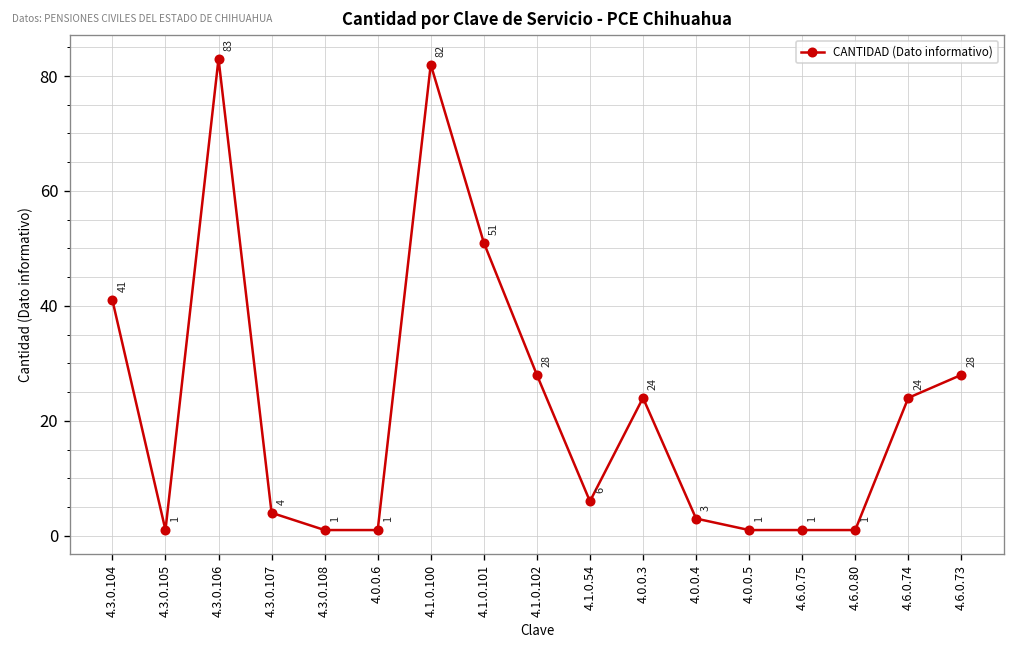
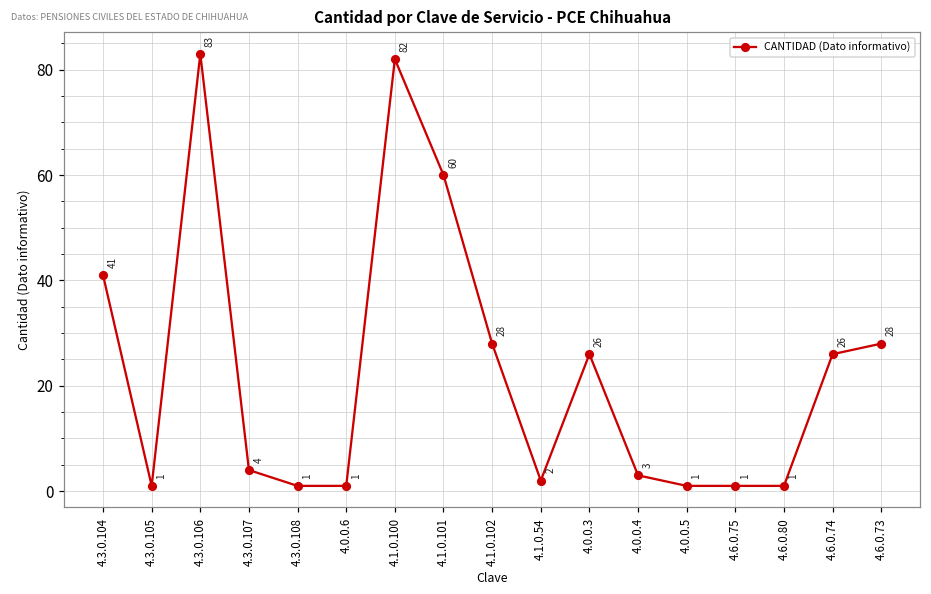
  {
    "4.3.0.104": 41,
    "4.3.0.105": 1,
    "4.3.0.106": 83,
    "4.3.0.107": 4,
    "4.3.0.108": 1,
    "4.0.0.6": 1,
    "4.1.0.100": 82,
-   "4.1.0.101": 51,
+   "4.1.0.101": 60,
    "4.1.0.102": 28,
-   "4.1.0.54": 6,
-   "4.0.0.3": 24,
+   "4.1.0.54": 2,
+   "4.0.0.3": 26,
    "4.0.0.4": 3,
    "4.0.0.5": 1,
    "4.6.0.75": 1,
    "4.6.0.80": 1,
-   "4.6.0.74": 24,
+   "4.6.0.74": 26,
    "4.6.0.73": 28
  }
